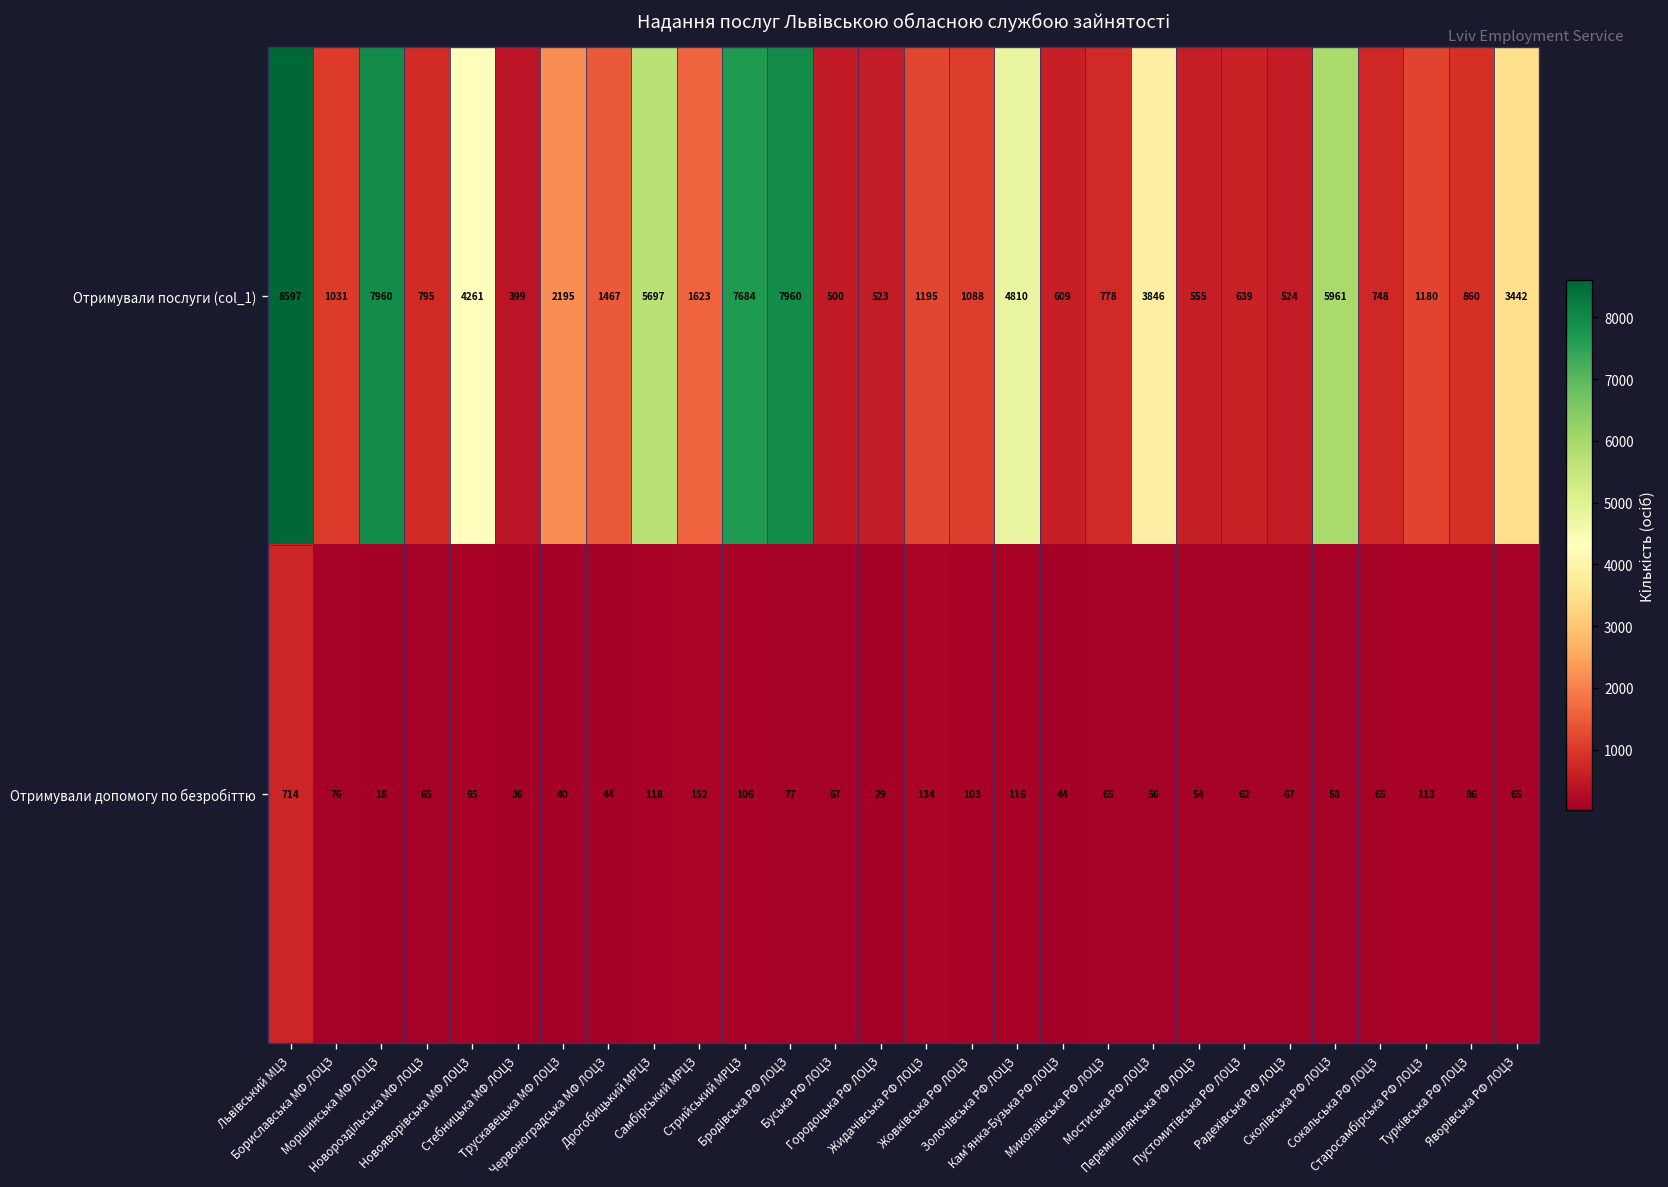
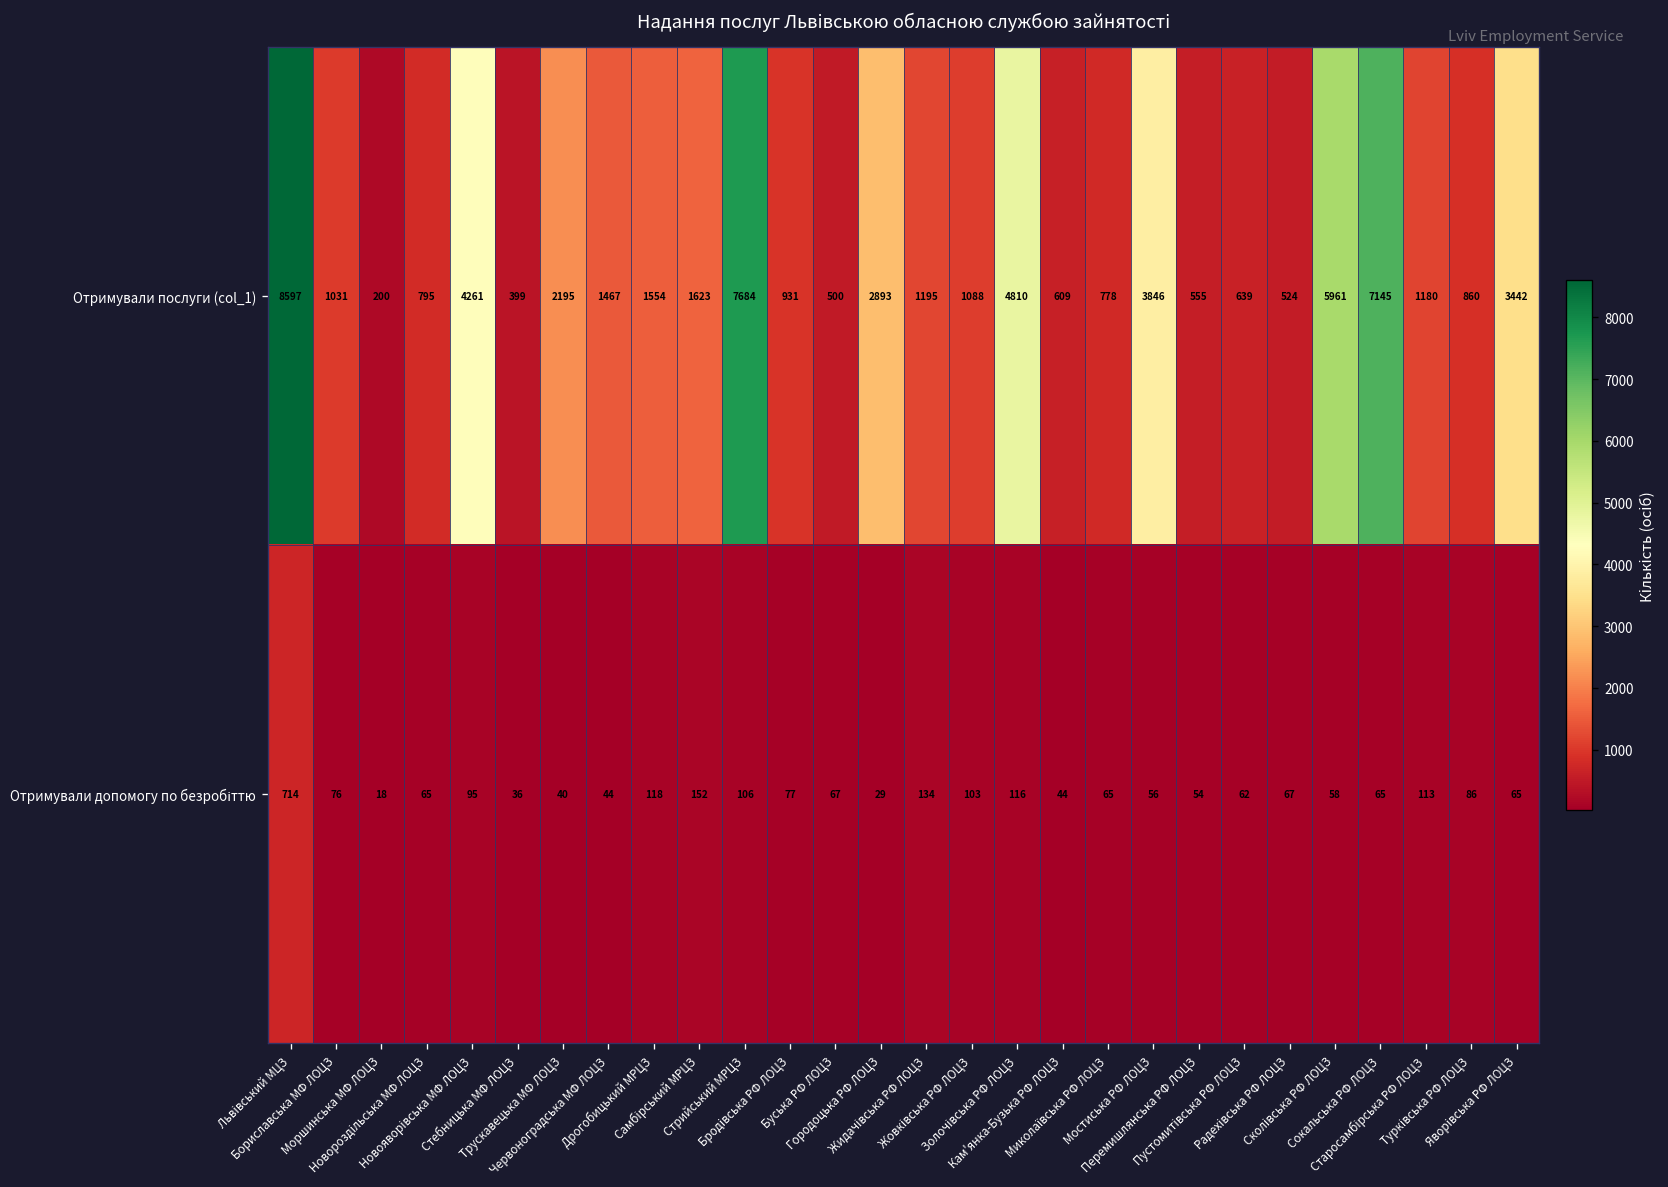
  {
    "Отримували послуги (col_1)": {
      "Львівський МЦЗ": 8597,
      "Бориславська МФ ЛОЦЗ": 1031,
-     "Моршинська МФ ЛОЦЗ": 7960,
+     "Моршинська МФ ЛОЦЗ": 200,
      "Новороздільська МФ ЛОЦЗ": 795,
      "Новояворівська МФ ЛОЦЗ": 4261,
      "Стебницька МФ ЛОЦЗ": 399,
      "Трускавецька МФ ЛОЦЗ": 2195,
      "Червоноградська МФ ЛОЦЗ": 1467,
-     "Дрогобицький МРЦЗ": 5697,
+     "Дрогобицький МРЦЗ": 1554,
      "Самбірський МРЦЗ": 1623,
      "Стрийський МРЦЗ": 7684,
-     "Бродівська РФ ЛОЦЗ": 7960,
+     "Бродівська РФ ЛОЦЗ": 931,
      "Буська РФ ЛОЦЗ": 500,
-     "Городоцька РФ ЛОЦЗ": 523,
+     "Городоцька РФ ЛОЦЗ": 2893,
      "Жидачівська РФ ЛОЦЗ": 1195,
      "Жовківська РФ ЛОЦЗ": 1088,
      "Золочівська РФ ЛОЦЗ": 4810,
      "Кам'янка-Бузька РФ ЛОЦЗ": 609,
      "Миколаївська РФ ЛОЦЗ": 778,
      "Мостиська РФ ЛОЦЗ": 3846,
      "Перемишлянська РФ ЛОЦЗ": 555,
      "Пустомитівська РФ ЛОЦЗ": 639,
      "Радехівська РФ ЛОЦЗ": 524,
      "Сколівська РФ ЛОЦЗ": 5961,
-     "Сокальська РФ ЛОЦЗ": 748,
+     "Сокальська РФ ЛОЦЗ": 7145,
      "Старосамбірська РФ ЛОЦЗ": 1180,
      "Турківська РФ ЛОЦЗ": 860,
      "Яворівська РФ ЛОЦЗ": 3442
    },
    "Отримували допомогу по безробіттю": {
      "Львівський МЦЗ": 714,
      "Бориславська МФ ЛОЦЗ": 76,
      "Моршинська МФ ЛОЦЗ": 18,
      "Новороздільська МФ ЛОЦЗ": 65,
      "Новояворівська МФ ЛОЦЗ": 95,
      "Стебницька МФ ЛОЦЗ": 36,
      "Трускавецька МФ ЛОЦЗ": 40,
      "Червоноградська МФ ЛОЦЗ": 44,
      "Дрогобицький МРЦЗ": 118,
      "Самбірський МРЦЗ": 152,
      "Стрийський МРЦЗ": 106,
      "Бродівська РФ ЛОЦЗ": 77,
      "Буська РФ ЛОЦЗ": 67,
      "Городоцька РФ ЛОЦЗ": 29,
      "Жидачівська РФ ЛОЦЗ": 134,
      "Жовківська РФ ЛОЦЗ": 103,
      "Золочівська РФ ЛОЦЗ": 116,
      "Кам'янка-Бузька РФ ЛОЦЗ": 44,
      "Миколаївська РФ ЛОЦЗ": 65,
      "Мостиська РФ ЛОЦЗ": 56,
      "Перемишлянська РФ ЛОЦЗ": 54,
      "Пустомитівська РФ ЛОЦЗ": 62,
      "Радехівська РФ ЛОЦЗ": 67,
      "Сколівська РФ ЛОЦЗ": 58,
      "Сокальська РФ ЛОЦЗ": 65,
      "Старосамбірська РФ ЛОЦЗ": 113,
      "Турківська РФ ЛОЦЗ": 86,
      "Яворівська РФ ЛОЦЗ": 65
    }
  }
